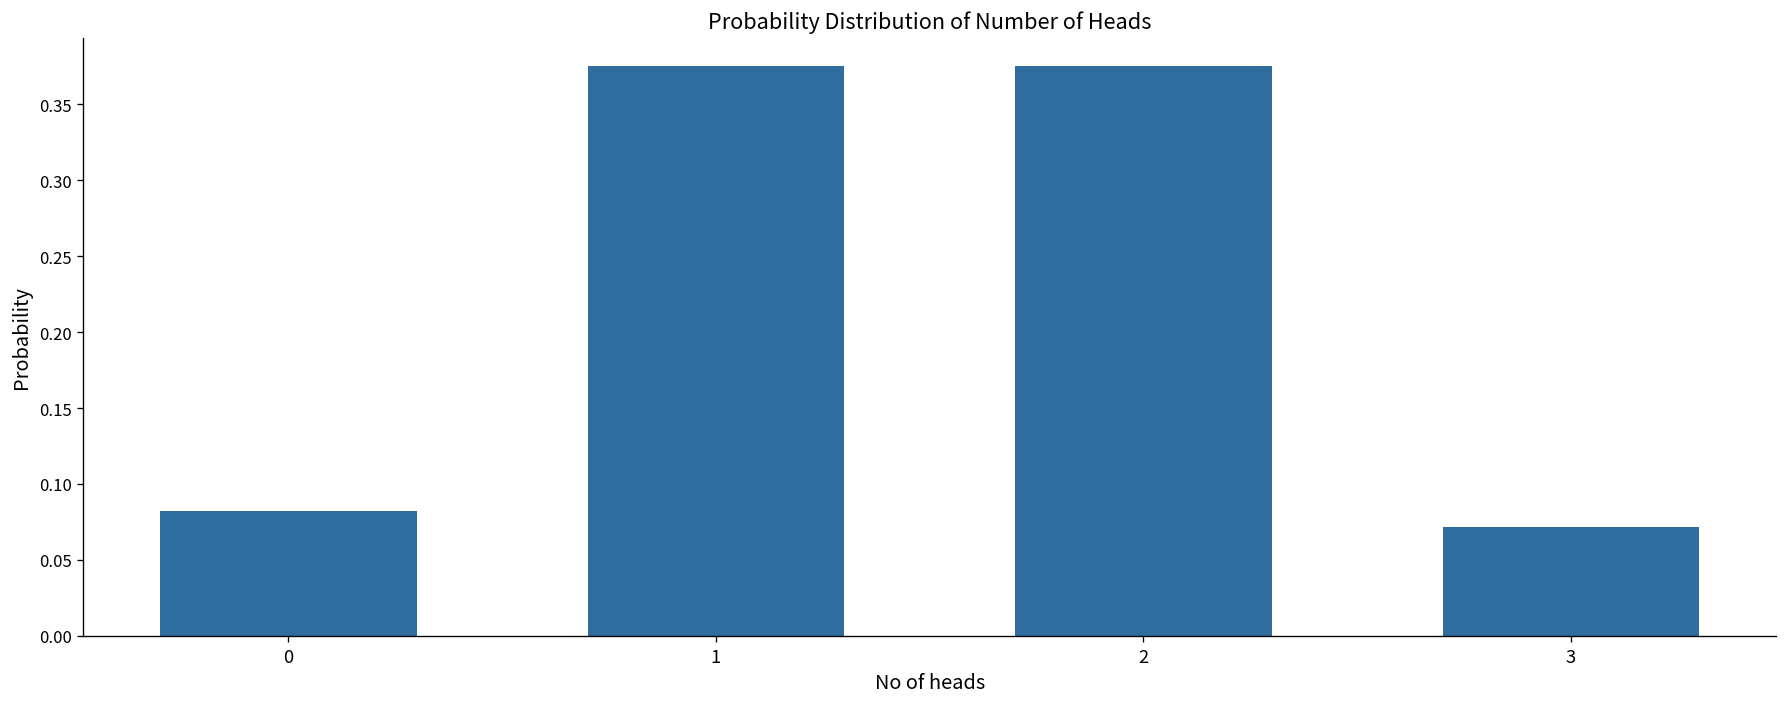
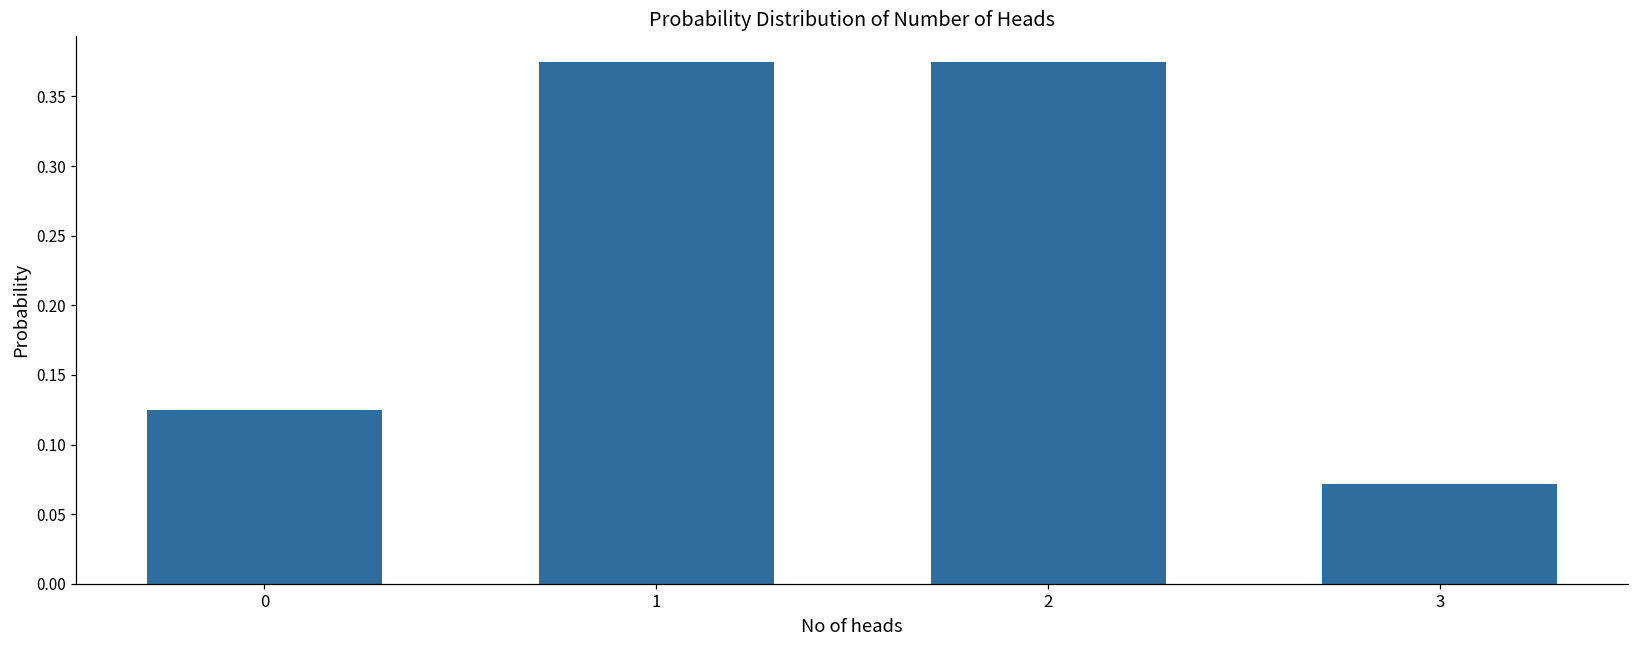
  {
-   "0": 0.082,
+   "0": 0.125,
    "1": 0.375,
    "2": 0.375,
    "3": 0.072
  }
